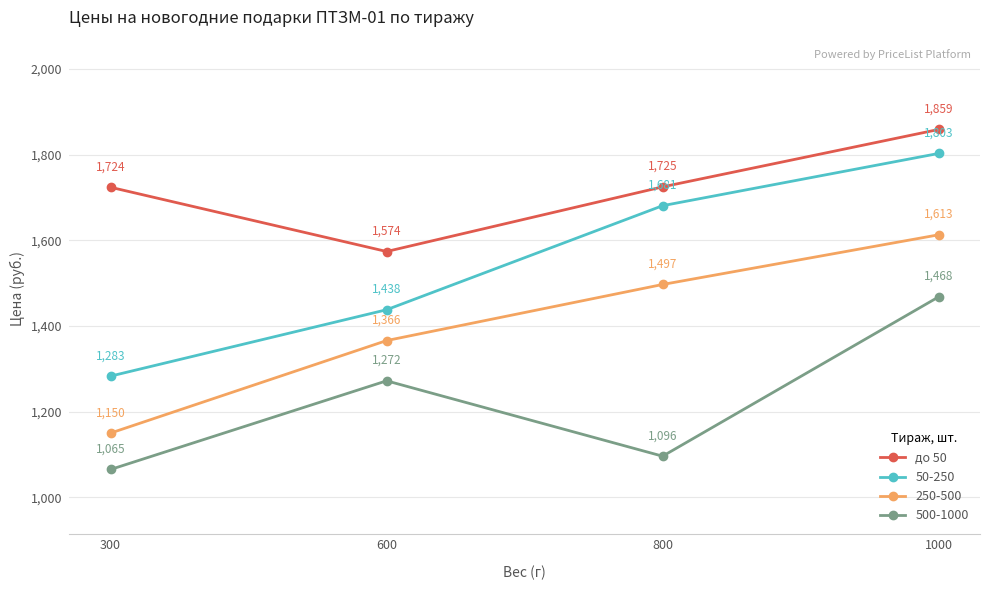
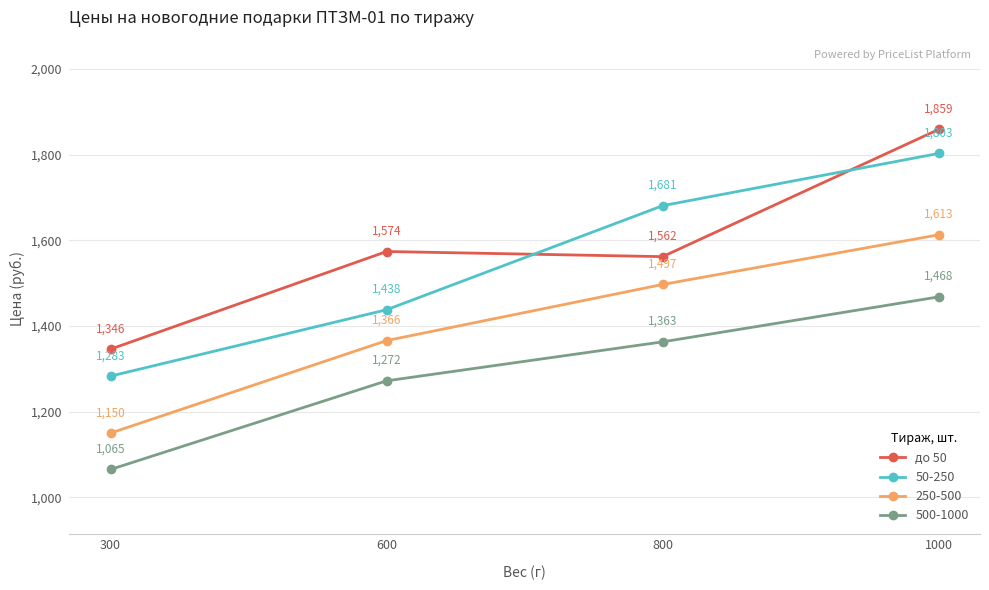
  {
    "до 50": {
-     "300": "1,724",
+     "300": "1,346",
      "600": "1,574",
-     "800": "1,725",
+     "800": "1,562",
      "1000": "1,859"
    },
    "50-250": {
      "600": "1,438",
      "800": "1,681"
    },
    "250-500": {
      "300": "1,150",
      "600": "1,366",
      "1000": "1,613"
    },
    "500-1000": {
      "300": "1,065",
      "600": "1,272",
-     "800": "1,096",
+     "800": "1,363",
      "1000": "1,468"
    }
  }
